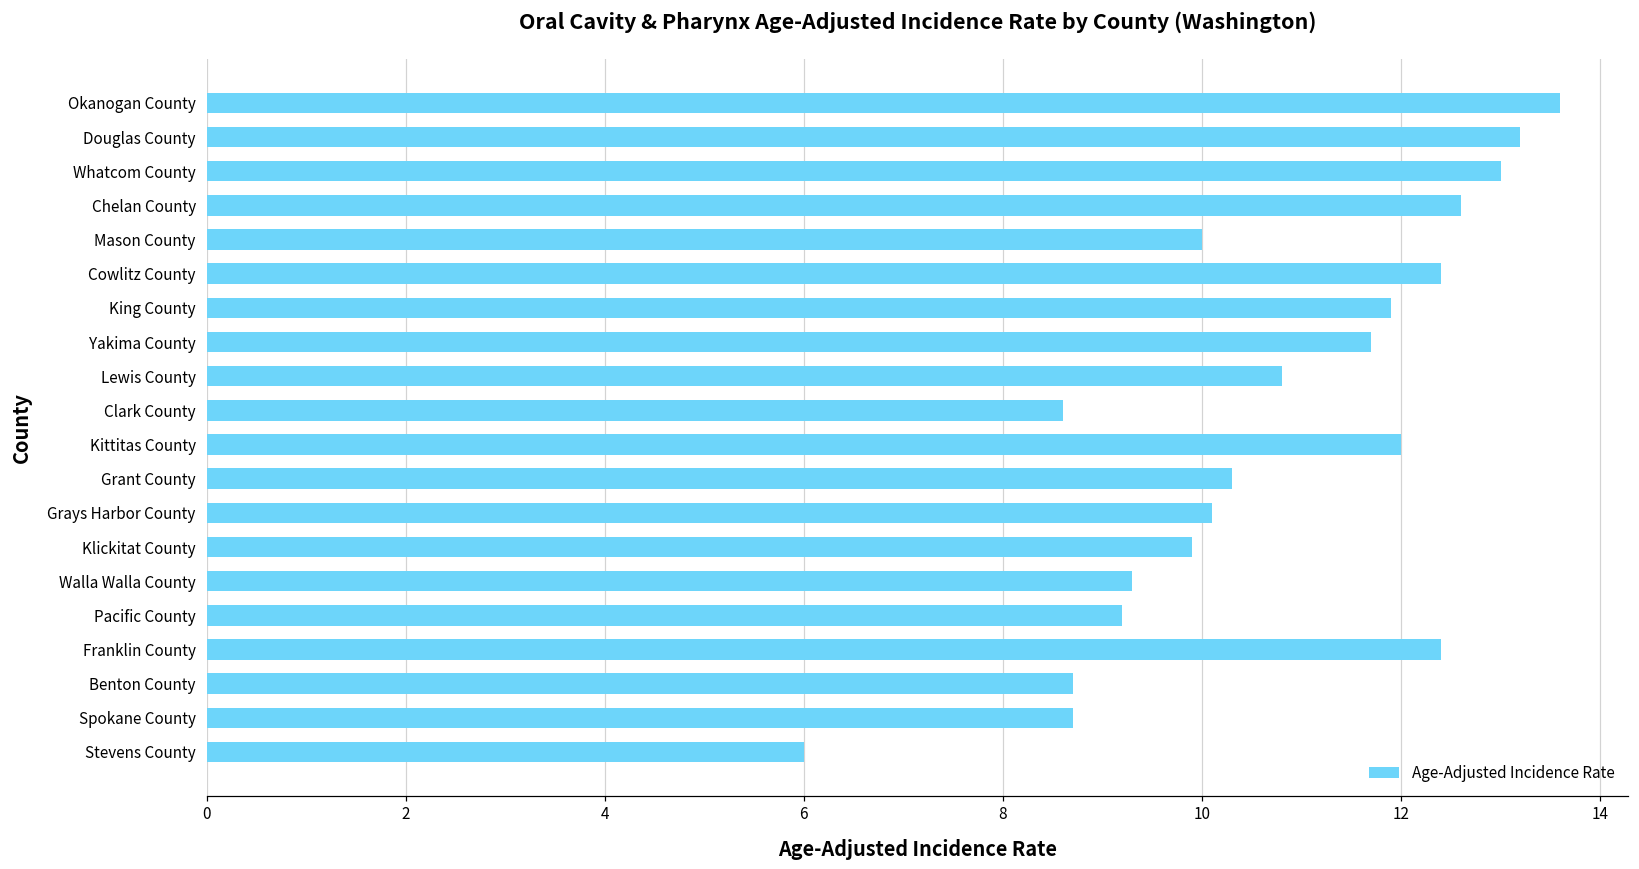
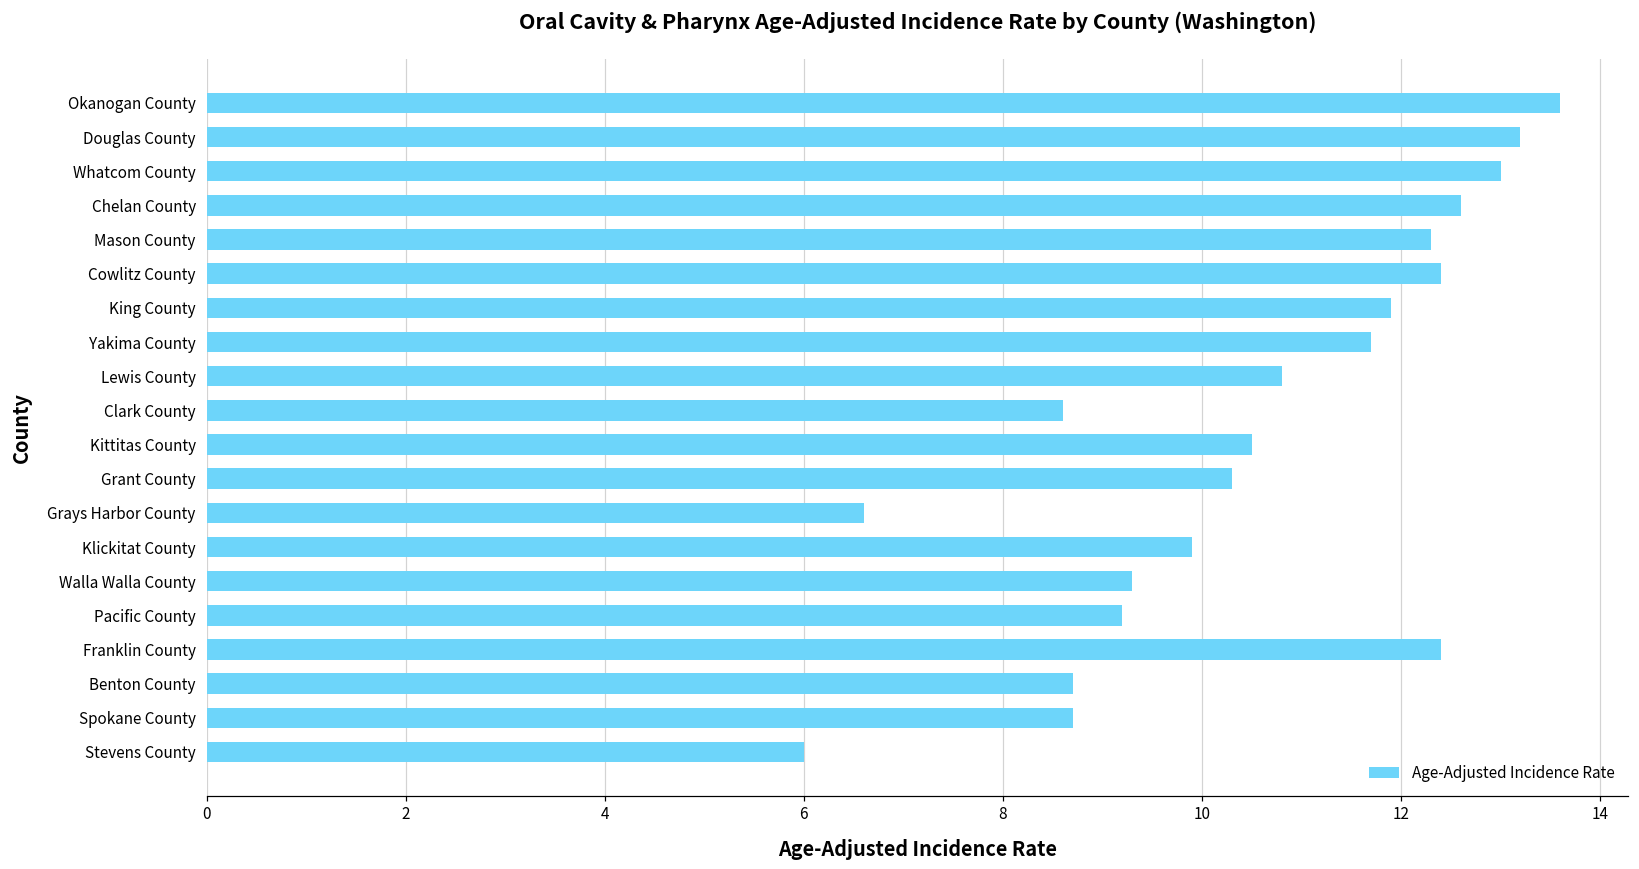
  {
    "Okanogan County": 13.6,
    "Douglas County": 13.2,
    "Whatcom County": 13.0,
    "Chelan County": 12.6,
-   "Mason County": 10.0,
+   "Mason County": 12.3,
    "Cowlitz County": 12.4,
    "King County": 11.9,
    "Yakima County": 11.7,
    "Lewis County": 10.8,
    "Clark County": 8.6,
-   "Kittitas County": 12.0,
+   "Kittitas County": 10.5,
    "Grant County": 10.3,
-   "Grays Harbor County": 10.1,
+   "Grays Harbor County": 6.6,
    "Klickitat County": 9.9,
    "Walla Walla County": 9.3,
    "Pacific County": 9.2,
    "Franklin County": 12.4,
    "Benton County": 8.7,
    "Spokane County": 8.7,
    "Stevens County": 6.0
  }
